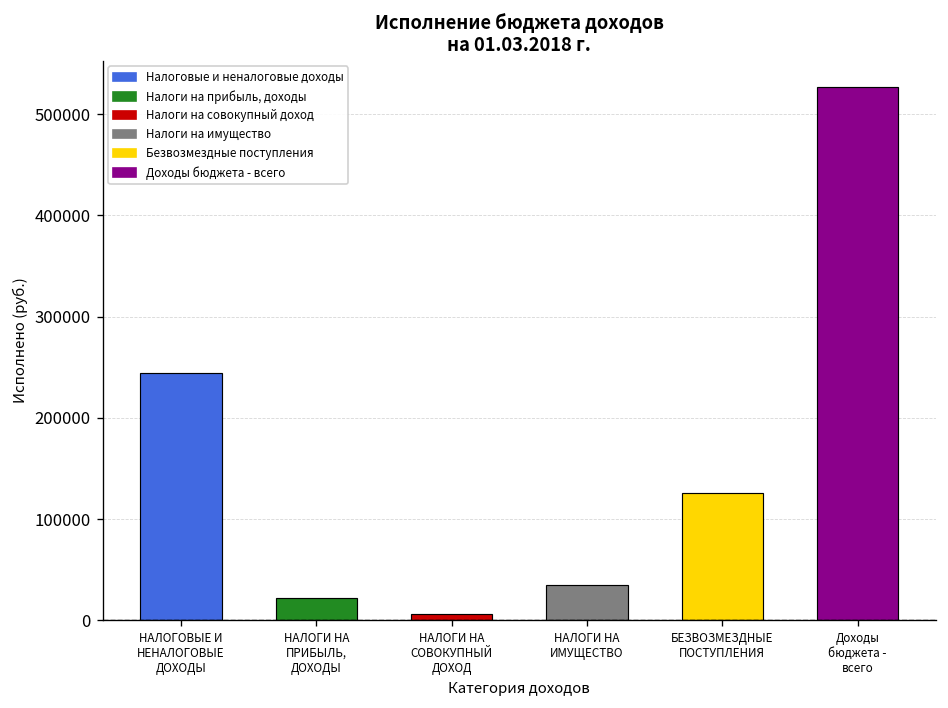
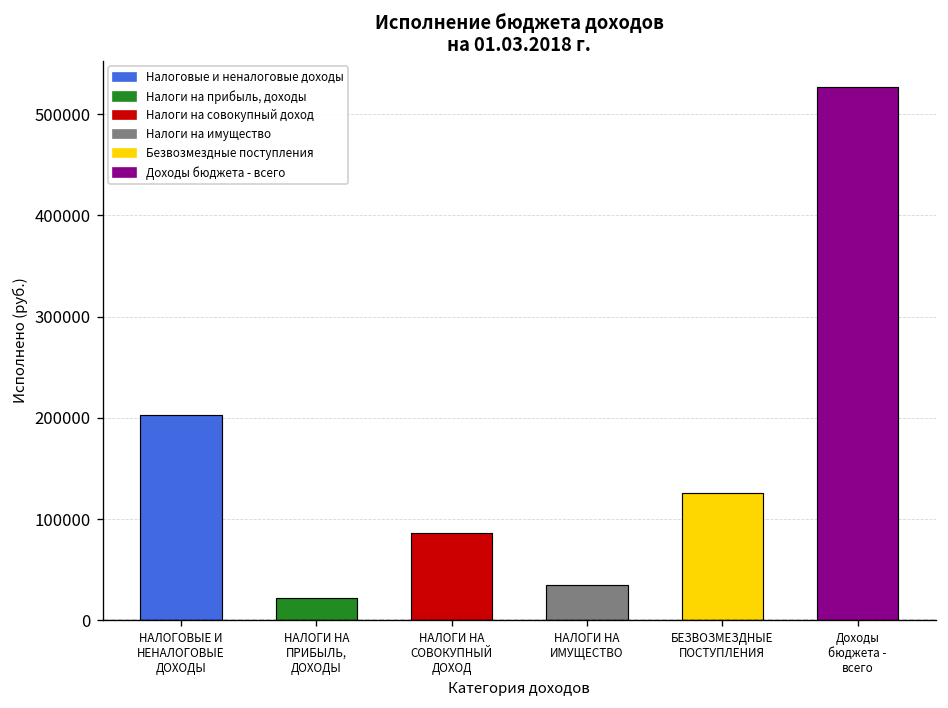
  {
-   "НАЛОГОВЫЕ И НЕНАЛОГОВЫЕ ДОХОДЫ": 240000,
+   "НАЛОГОВЫЕ И НЕНАЛОГОВЫЕ ДОХОДЫ": 200000,
    "НАЛОГИ НА ПРИБЫЛЬ, ДОХОДЫ": 20000,
-   "НАЛОГИ НА СОВОКУПНЫЙ ДОХОД": 10000,
+   "НАЛОГИ НА СОВОКУПНЫЙ ДОХОД": 90000,
    "НАЛОГИ НА ИМУЩЕСТВО": 40000,
    "БЕЗВОЗМЕЗДНЫЕ ПОСТУПЛЕНИЯ": 130000,
    "Доходы бюджета - всего": 530000
  }
